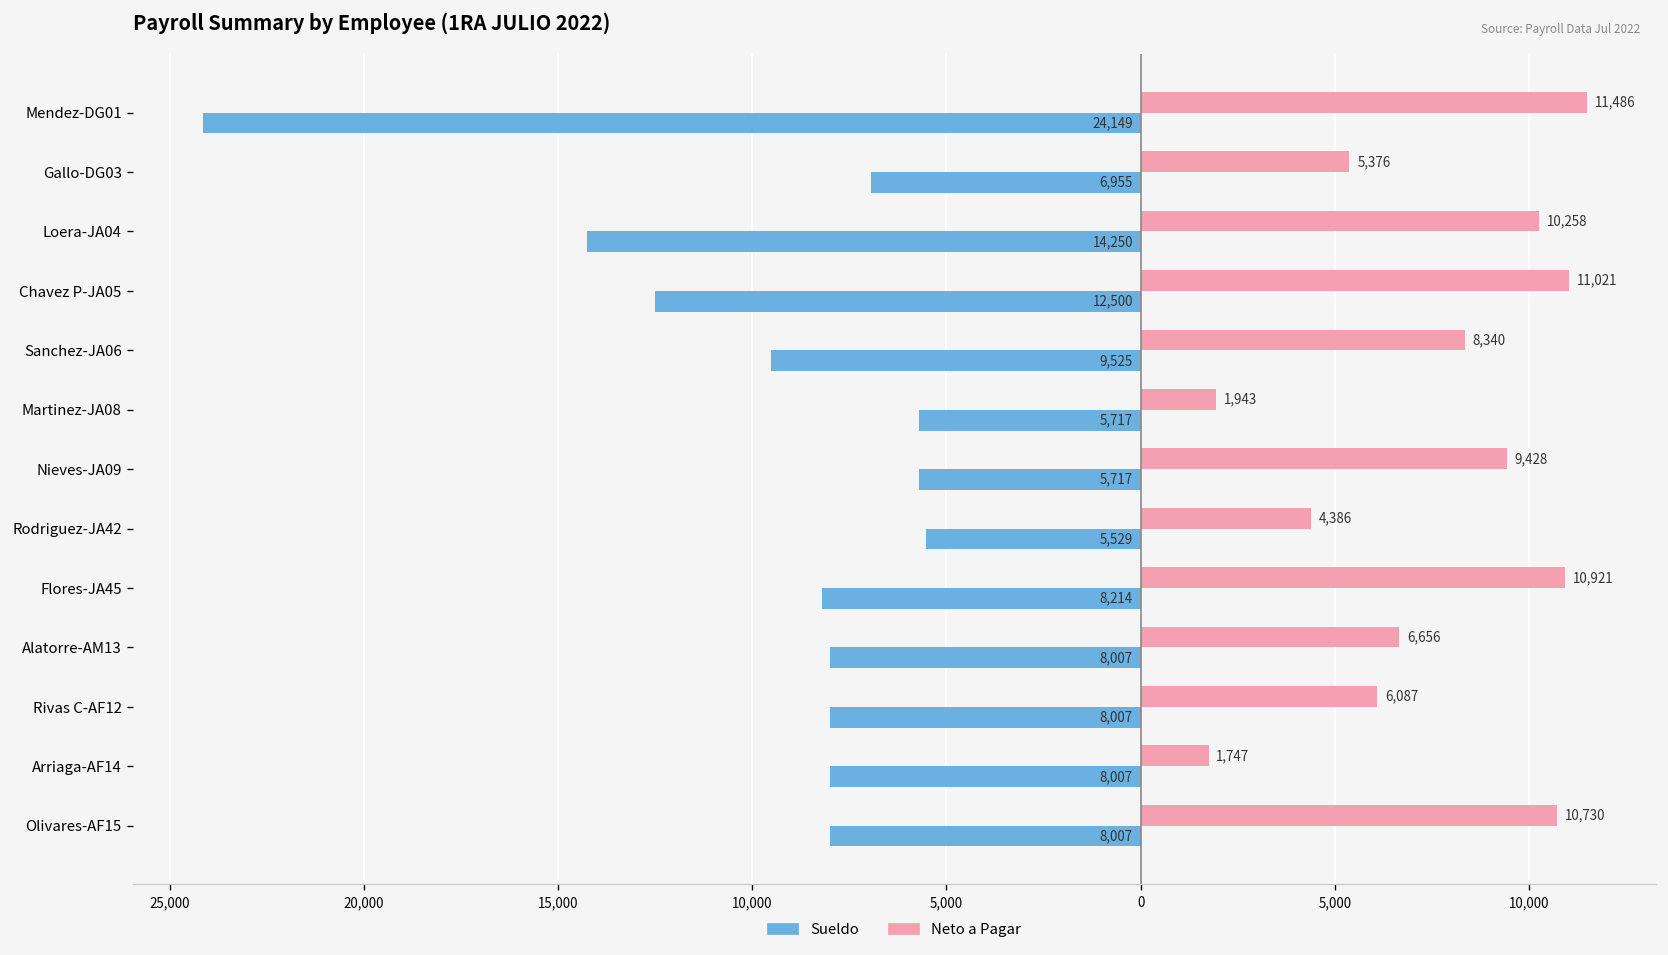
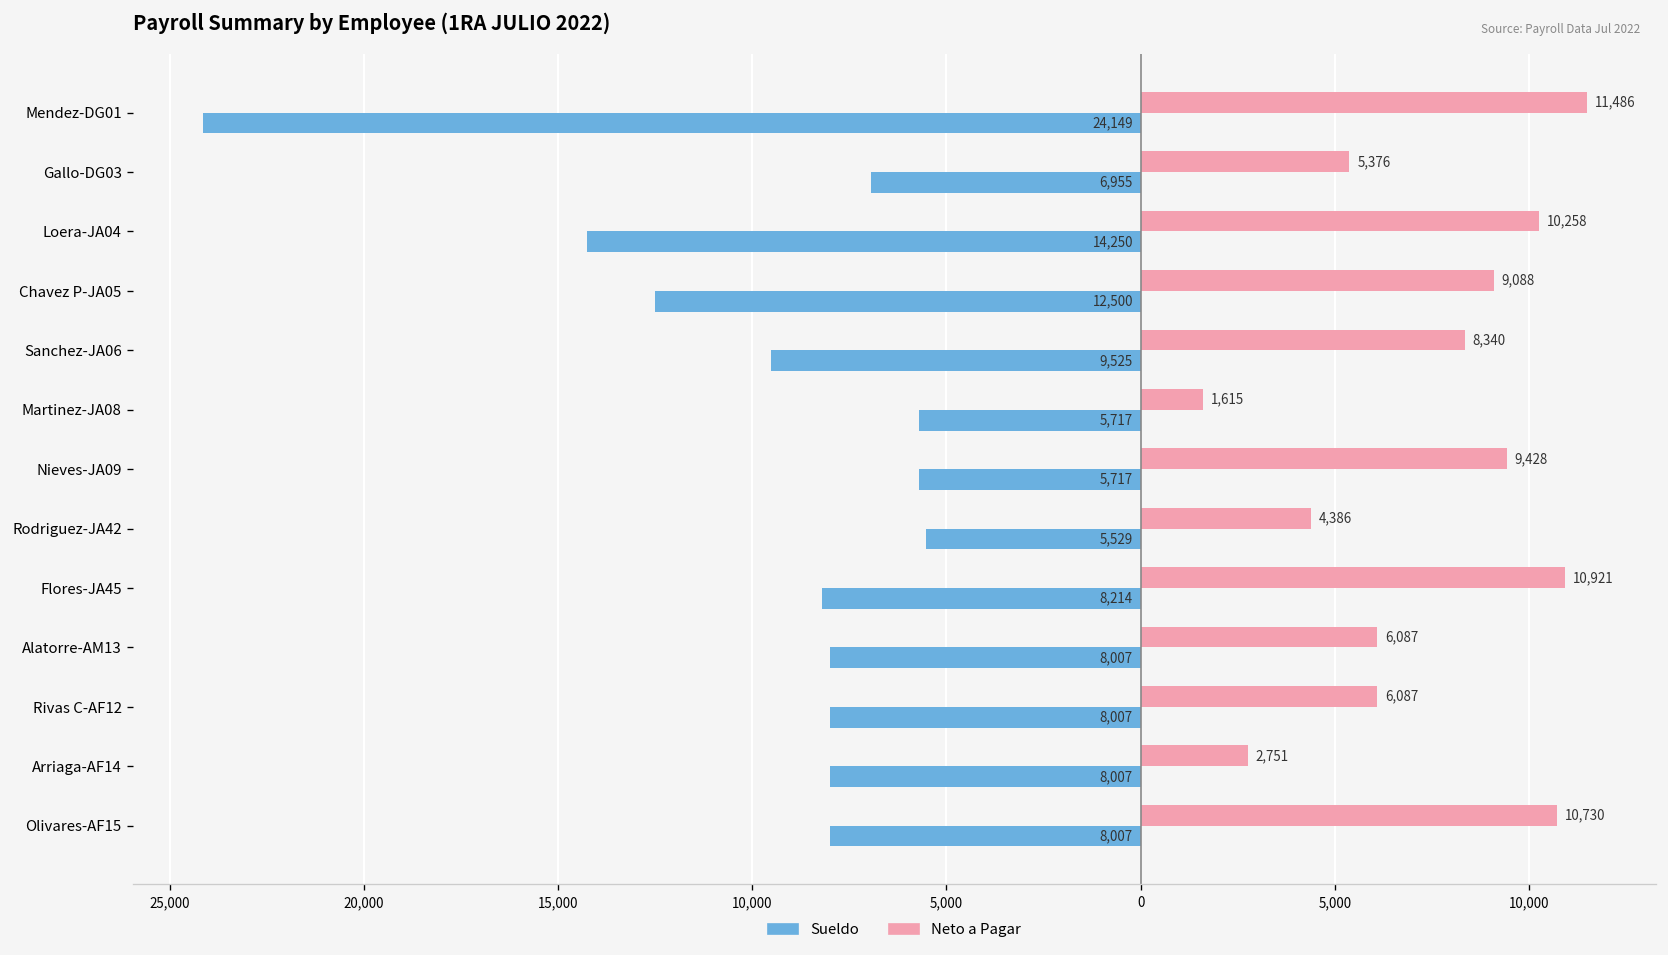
  {
    "Neto a Pagar": {
      "Mendez-DG01": "11,486",
      "Gallo-DG03": "5,376",
      "Loera-JA04": "10,258",
-     "Chavez P-JA05": "11,021",
+     "Chavez P-JA05": "9,088",
      "Sanchez-JA06": "8,340",
-     "Martinez-JA08": "1,943",
+     "Martinez-JA08": "1,615",
      "Nieves-JA09": "9,428",
      "Rodriguez-JA42": "4,386",
      "Flores-JA45": "10,921",
-     "Alatorre-AM13": "6,656",
+     "Alatorre-AM13": "6,087",
      "Rivas C-AF12": "6,087",
-     "Arriaga-AF14": "1,747",
+     "Arriaga-AF14": "2,751",
      "Olivares-AF15": "10,730"
    }
  }
